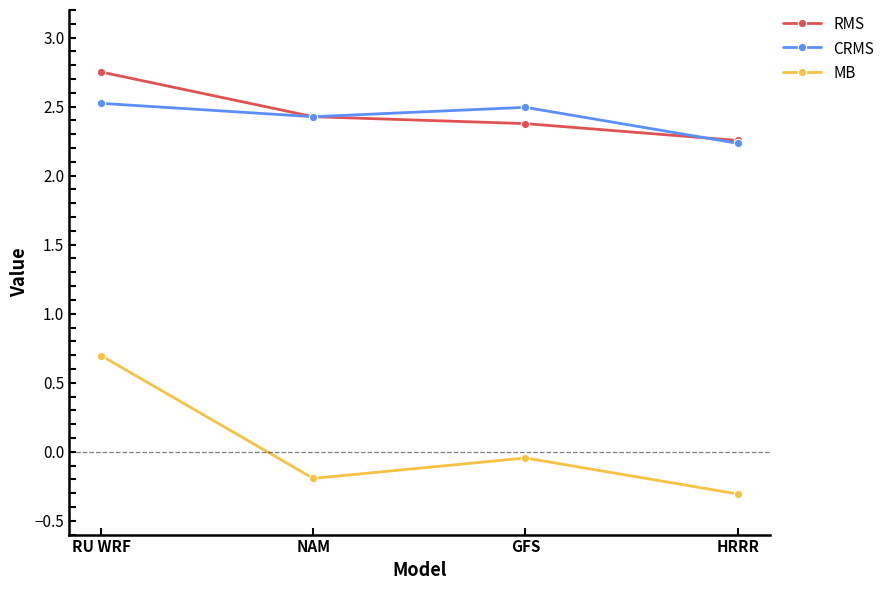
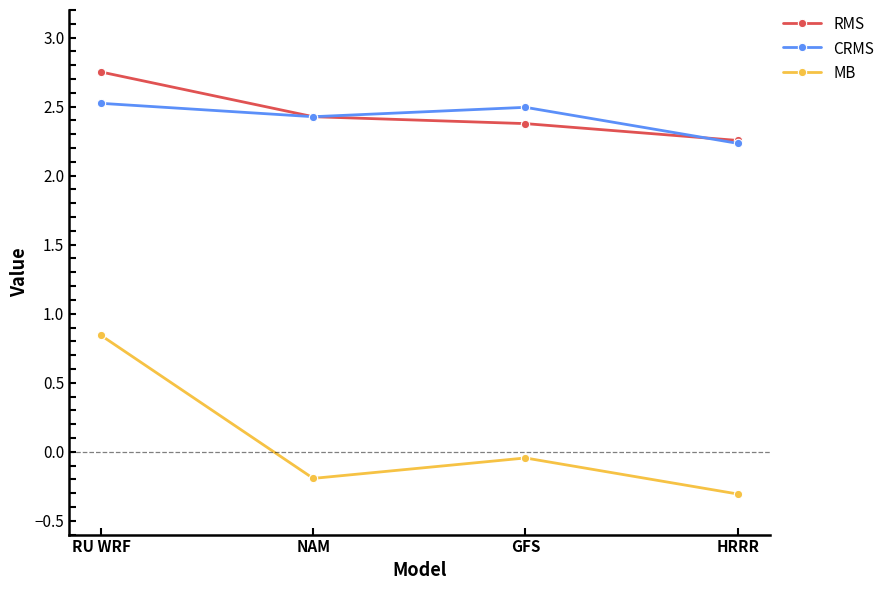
  {
    "RMS": {
      "RU WRF": 2.75,
      "GFS": 2.38,
      "HRRR": 2.26
    },
    "CRMS": {
      "RU WRF": 2.52,
      "GFS": 2.50,
      "HRRR": 2.23
    },
    "MB": {
-     "RU WRF": 0.70,
+     "RU WRF": 0.84,
      "NAM": -0.19,
      "GFS": -0.05,
      "HRRR": -0.31
    }
  }
